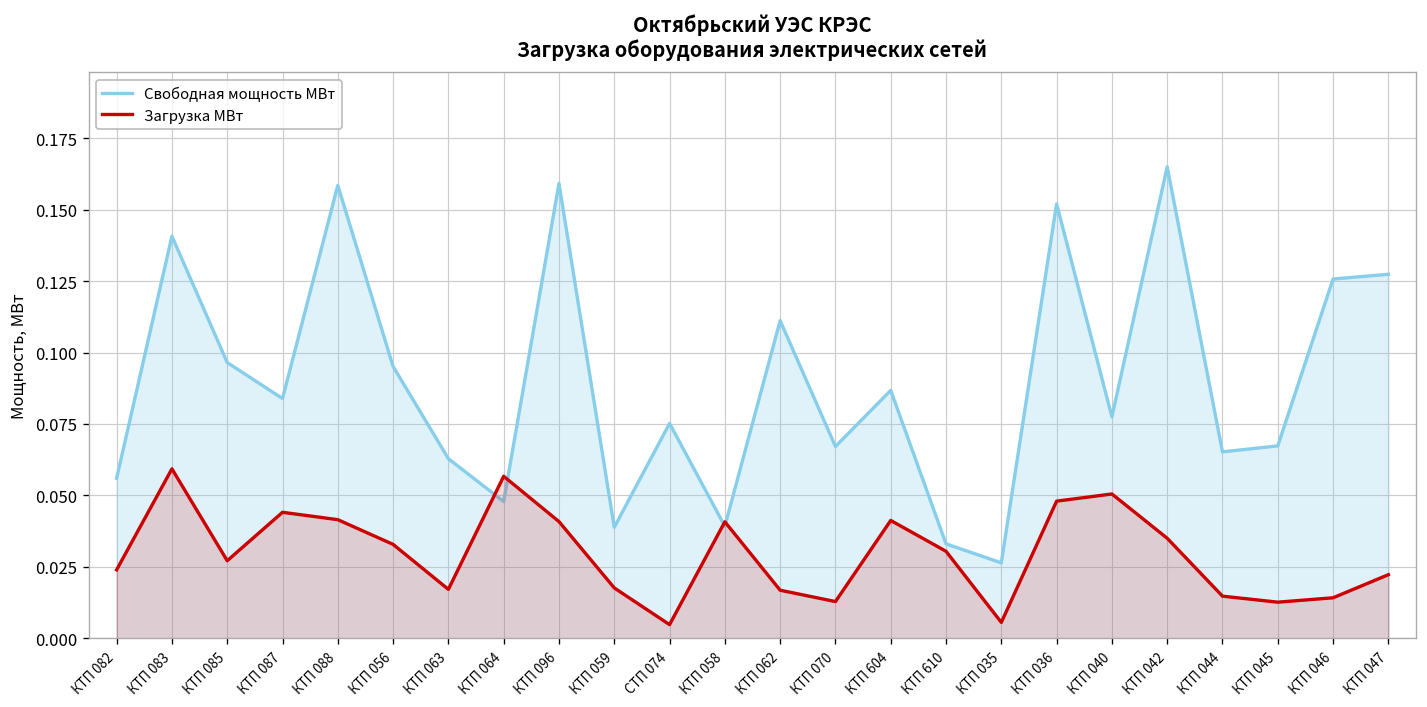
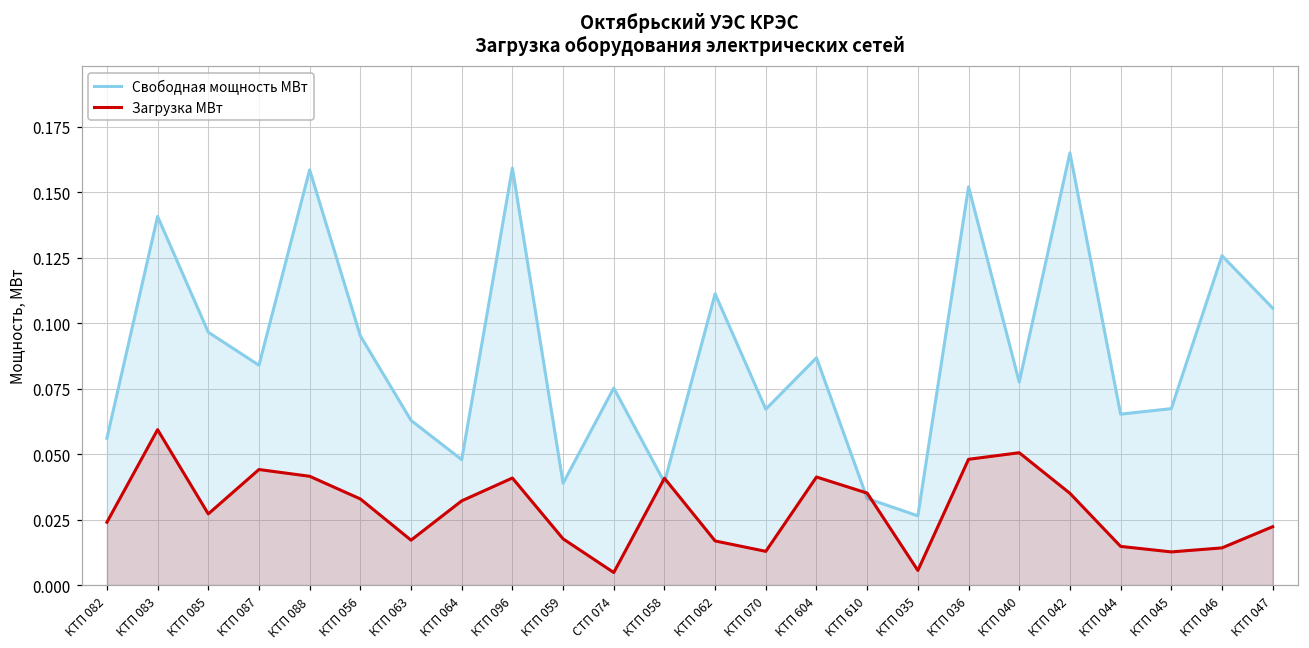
  {
    "Свободная мощность МВт": {
      "КТП 082": 0.056,
      "КТП 083": 0.141,
      "КТП 085": 0.097,
      "КТП 087": 0.084,
      "КТП 088": 0.158,
      "КТП 056": 0.095,
      "КТП 063": 0.063,
      "КТП 064": 0.048,
      "КТП 096": 0.159,
      "КТП 059": 0.039,
      "СТП 074": 0.075,
      "КТП 058": 0.039,
      "КТП 062": 0.111,
      "КТП 070": 0.067,
      "КТП 604": 0.087,
      "КТП 610": 0.033,
      "КТП 035": 0.026,
      "КТП 036": 0.152,
      "КТП 040": 0.077,
      "КТП 042": 0.165,
      "КТП 044": 0.065,
      "КТП 045": 0.067,
      "КТП 046": 0.126,
-     "КТП 047": 0.127
+     "КТП 047": 0.106
    },
    "Загрузка МВт": {
      "КТП 082": 0.024,
      "КТП 083": 0.059,
      "КТП 085": 0.027,
      "КТП 087": 0.044,
      "КТП 088": 0.042,
      "КТП 056": 0.033,
      "КТП 063": 0.017,
-     "КТП 064": 0.057,
+     "КТП 064": 0.032,
      "КТП 096": 0.041,
      "КТП 059": 0.018,
      "СТП 074": 0.005,
      "КТП 058": 0.041,
      "КТП 062": 0.017,
      "КТП 070": 0.013,
      "КТП 604": 0.041,
-     "КТП 610": 0.030,
+     "КТП 610": 0.035,
      "КТП 035": 0.006,
      "КТП 036": 0.048,
      "КТП 040": 0.051,
      "КТП 042": 0.035,
      "КТП 044": 0.015,
      "КТП 045": 0.013,
      "КТП 046": 0.014,
      "КТП 047": 0.022
    }
  }
